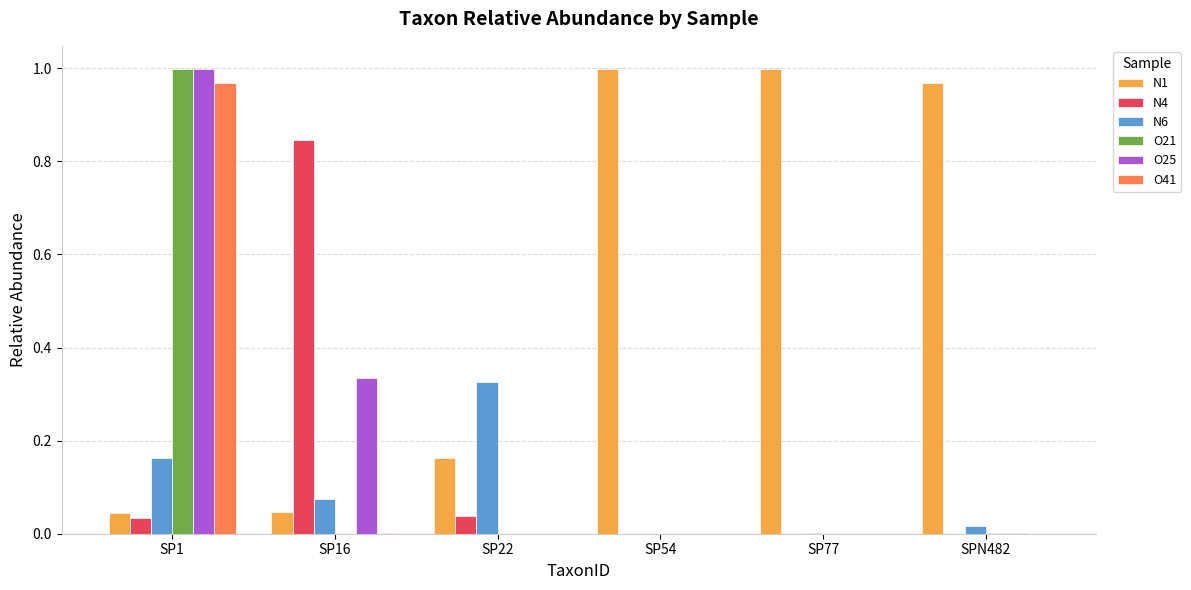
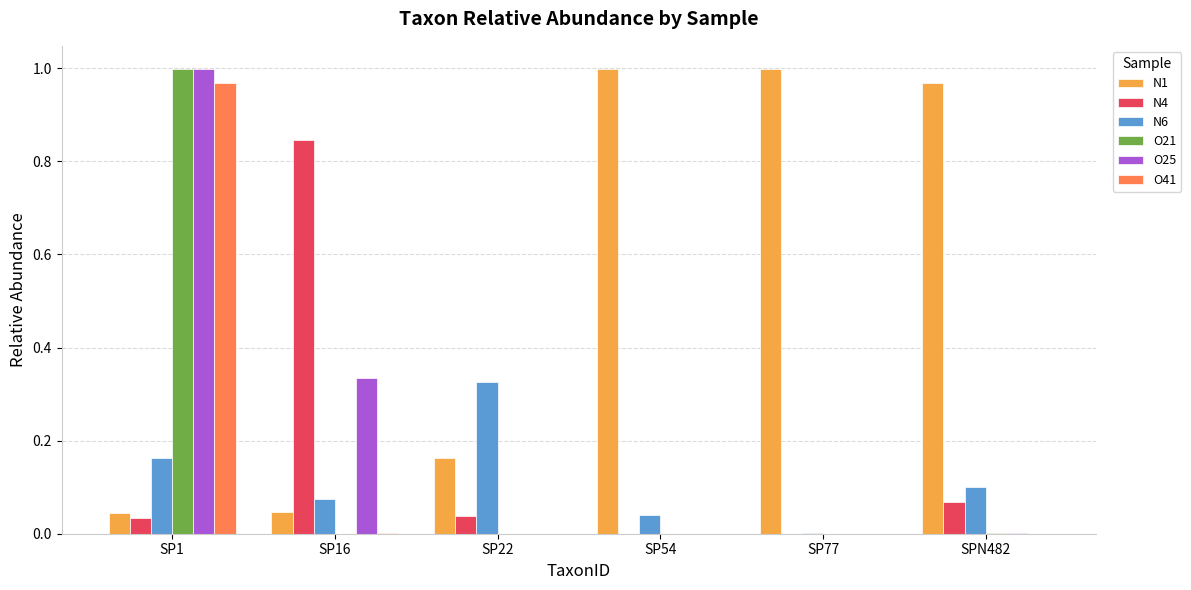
  {
    "N4": {
      "SP1": 0.03,
      "SP16": 0.85,
      "SP22": 0.04,
-     "SPN482": 0.00
+     "SPN482": 0.07
    },
    "N6": {
      "SP1": 0.16,
      "SP16": 0.07,
      "SP22": 0.33,
-     "SP54": 0.00,
-     "SPN482": 0.02
+     "SP54": 0.04,
+     "SPN482": 0.10
    },
    "O21": {
      "SP1": 1.00,
      "SP77": 0.00
    },
    "O25": {
      "SP1": 1.00,
      "SP16": 0.33,
      "SP77": 0.00
    }
  }
